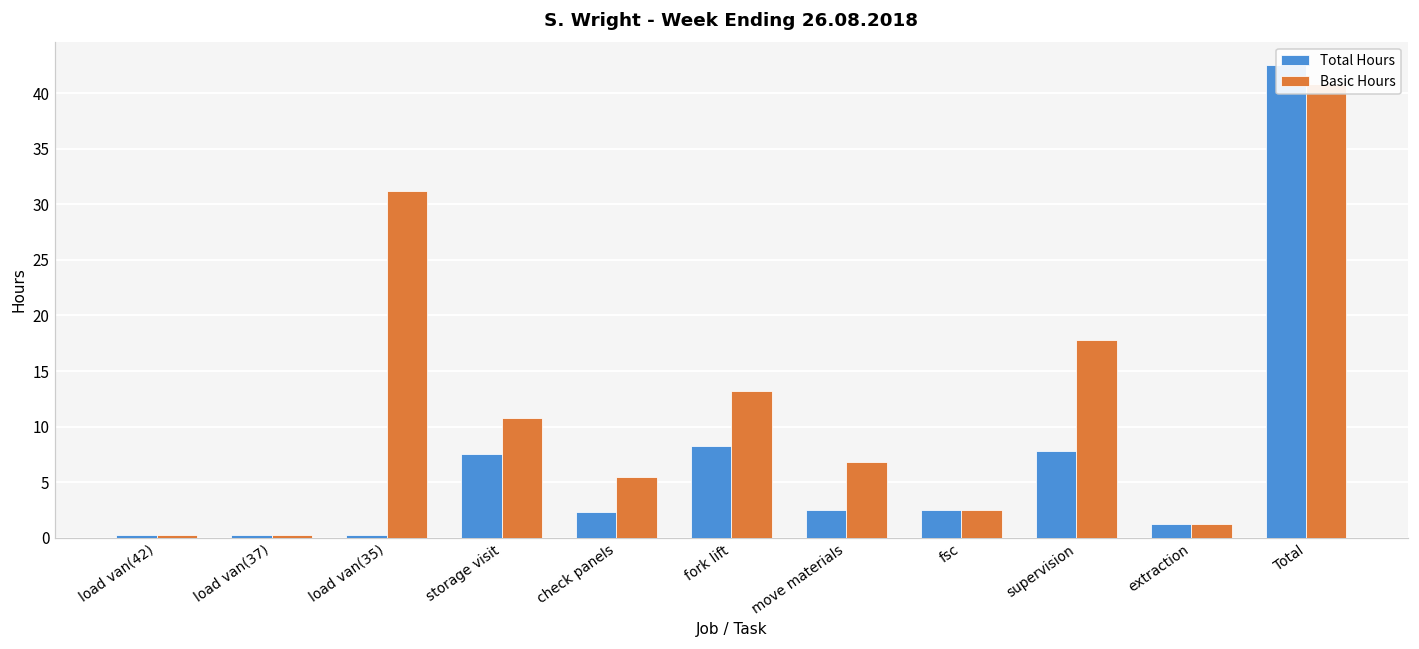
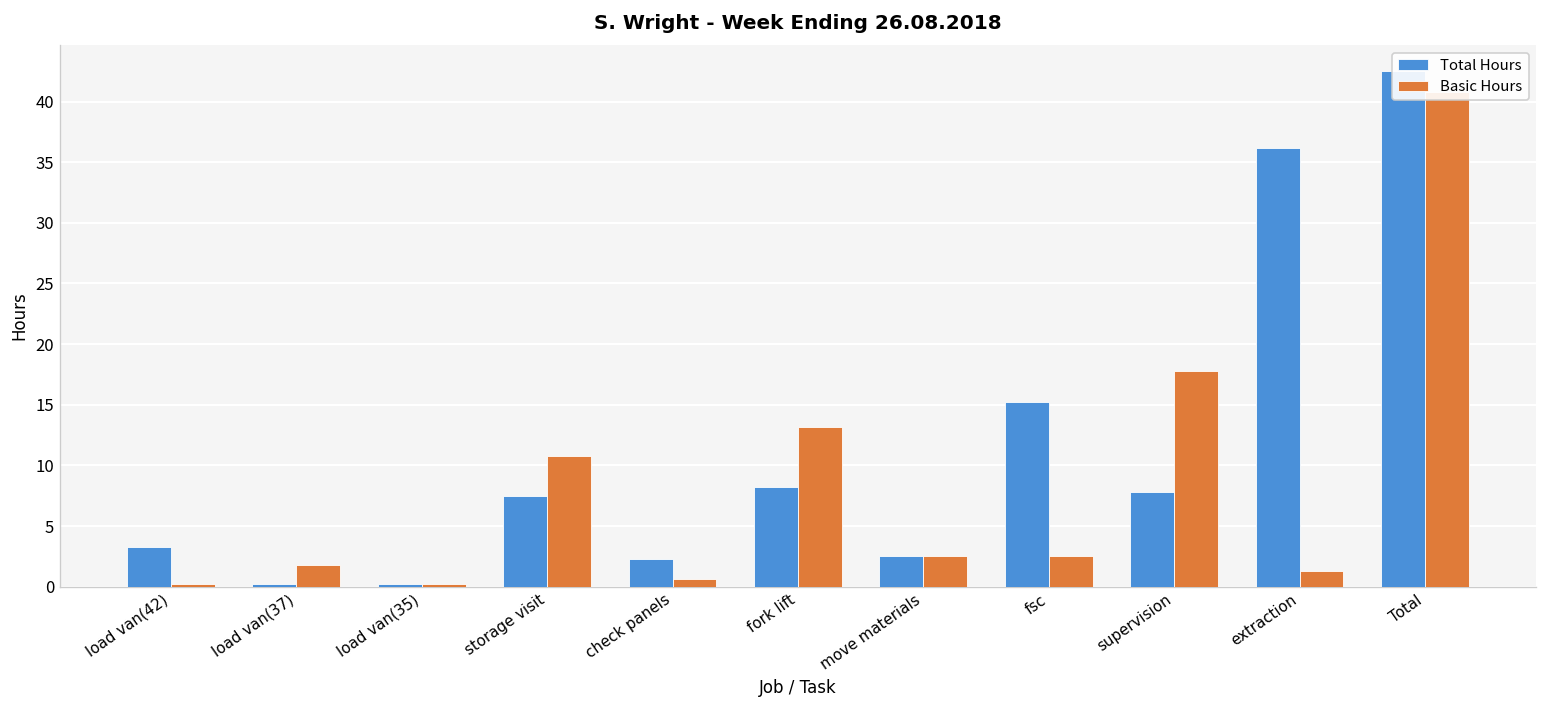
  {
    "Total Hours": {
-     "load van(42)": 0.3,
+     "load van(42)": 3.3,
      "load van(37)": 0.3,
      "load van(35)": 0.3,
      "storage visit": 7.5,
      "check panels": 2.3,
      "fork lift": 8.2,
      "move materials": 2.5,
-     "fsc": 2.5,
+     "fsc": 15.2,
      "supervision": 7.8,
-     "extraction": 1.3
+     "extraction": 36.2
    },
    "Basic Hours": {
      "load van(42)": 0.3,
-     "load van(37)": 0.3,
-     "load van(35)": 31.2,
+     "load van(37)": 1.8,
+     "load van(35)": 0.3,
      "storage visit": 10.8,
-     "check panels": 5.5,
+     "check panels": 0.6,
      "fork lift": 13.2,
-     "move materials": 6.8,
+     "move materials": 2.5,
      "fsc": 2.5,
      "supervision": 17.8,
      "extraction": 1.3
    }
  }
